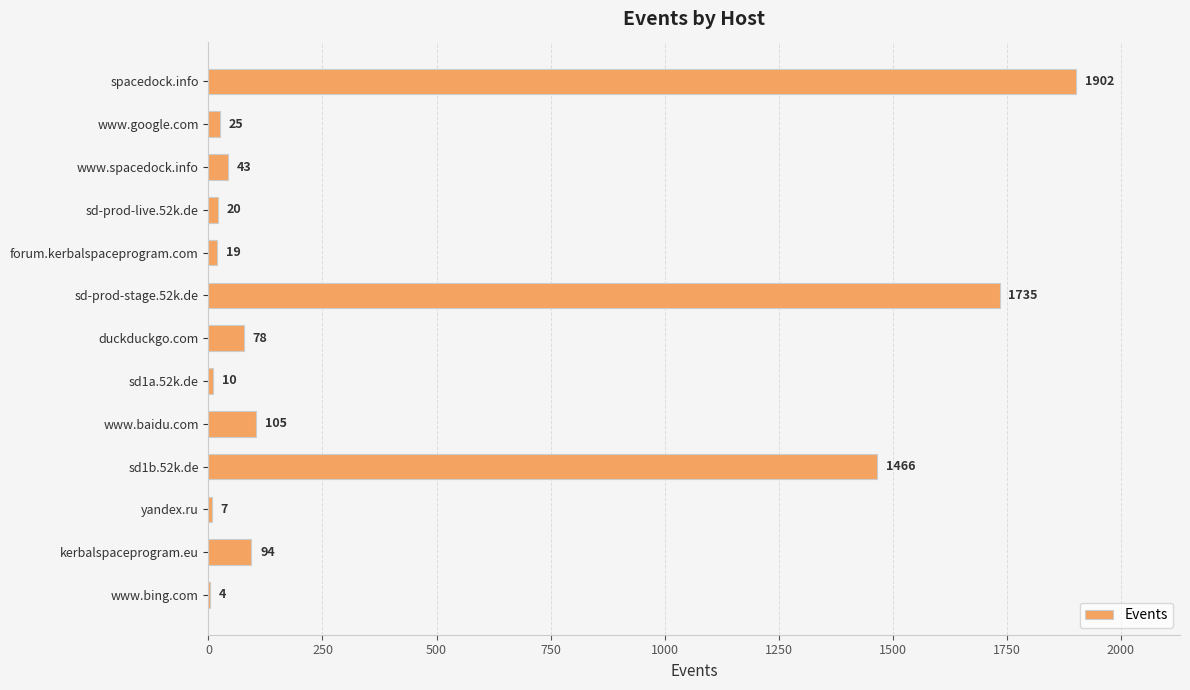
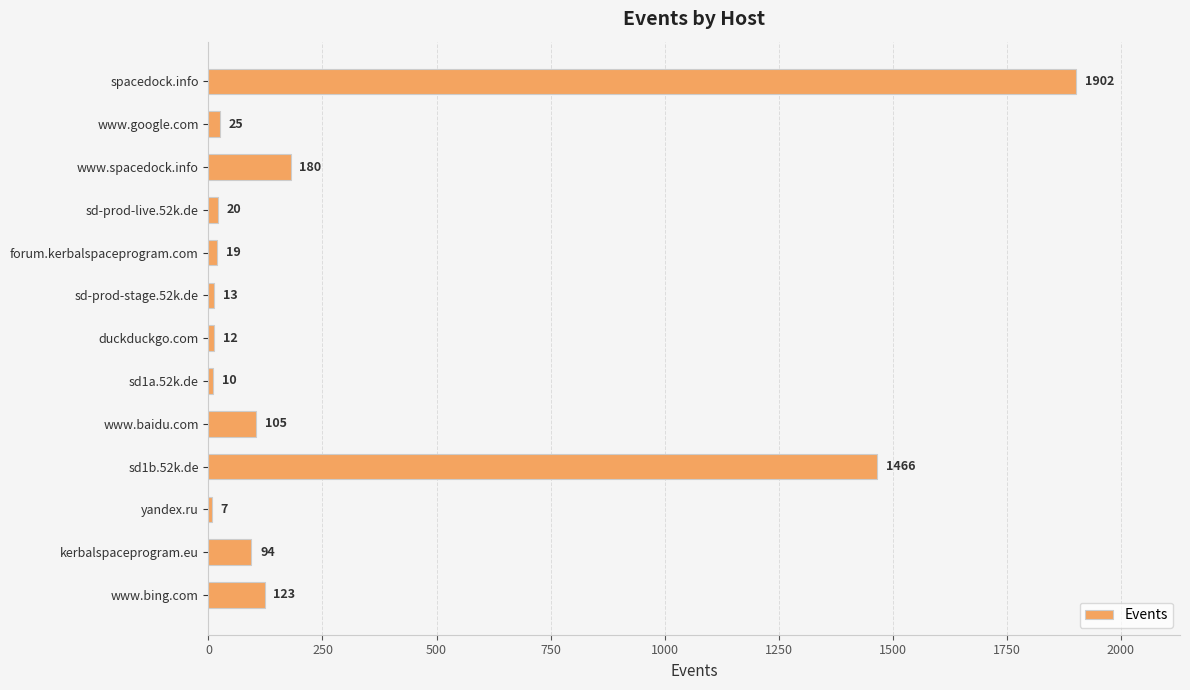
  {
    "spacedock.info": 1902,
    "www.google.com": 25,
-   "www.spacedock.info": 43,
+   "www.spacedock.info": 180,
    "sd-prod-live.52k.de": 20,
    "forum.kerbalspaceprogram.com": 19,
-   "sd-prod-stage.52k.de": 1735,
-   "duckduckgo.com": 78,
+   "sd-prod-stage.52k.de": 13,
+   "duckduckgo.com": 12,
    "sd1a.52k.de": 10,
    "www.baidu.com": 105,
    "sd1b.52k.de": 1466,
    "yandex.ru": 7,
    "kerbalspaceprogram.eu": 94,
-   "www.bing.com": 4
+   "www.bing.com": 123
  }
